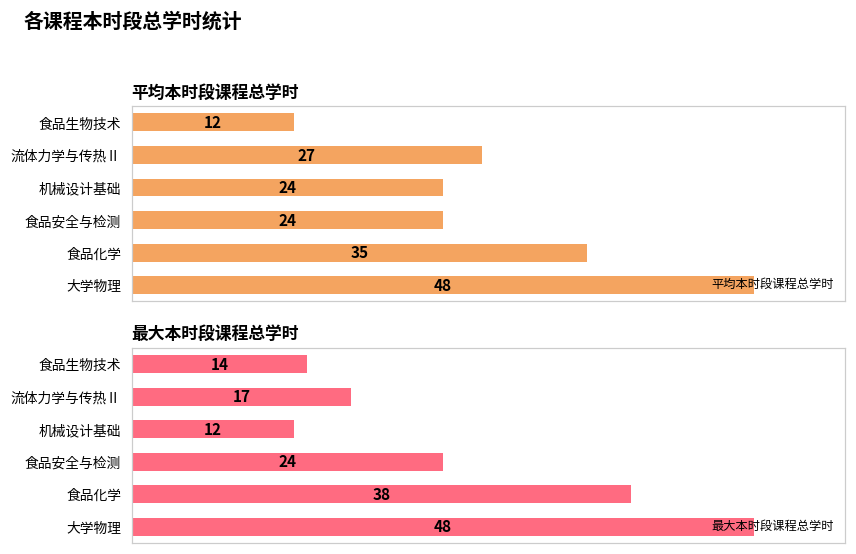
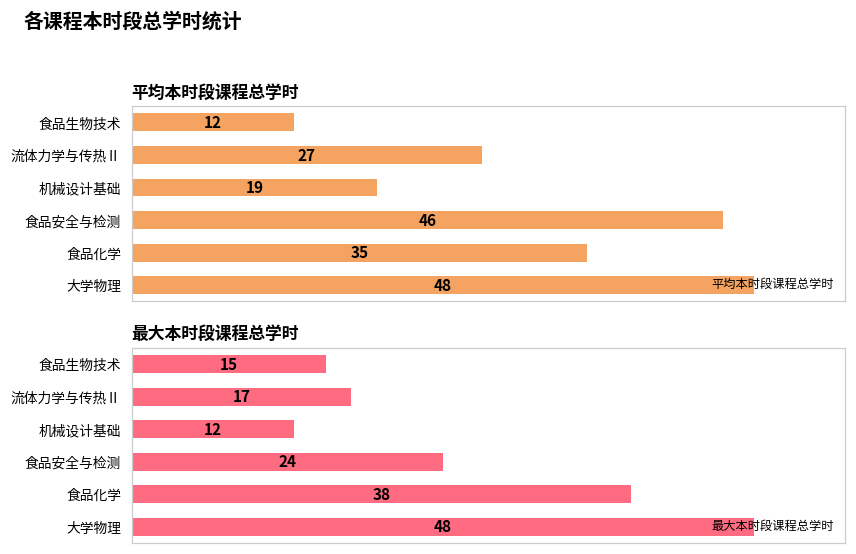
  {
    "平均本时段课程总学时": {
      "食品生物技术": 12,
      "流体力学与传热Ⅱ": 27,
-     "机械设计基础": 24,
-     "食品安全与检测": 24,
+     "机械设计基础": 19,
+     "食品安全与检测": 46,
      "食品化学": 35,
      "大学物理": 48
    },
    "最大本时段课程总学时": {
-     "食品生物技术": 14,
+     "食品生物技术": 15,
      "流体力学与传热Ⅱ": 17,
      "机械设计基础": 12,
      "食品安全与检测": 24,
      "食品化学": 38,
      "大学物理": 48
    }
  }
